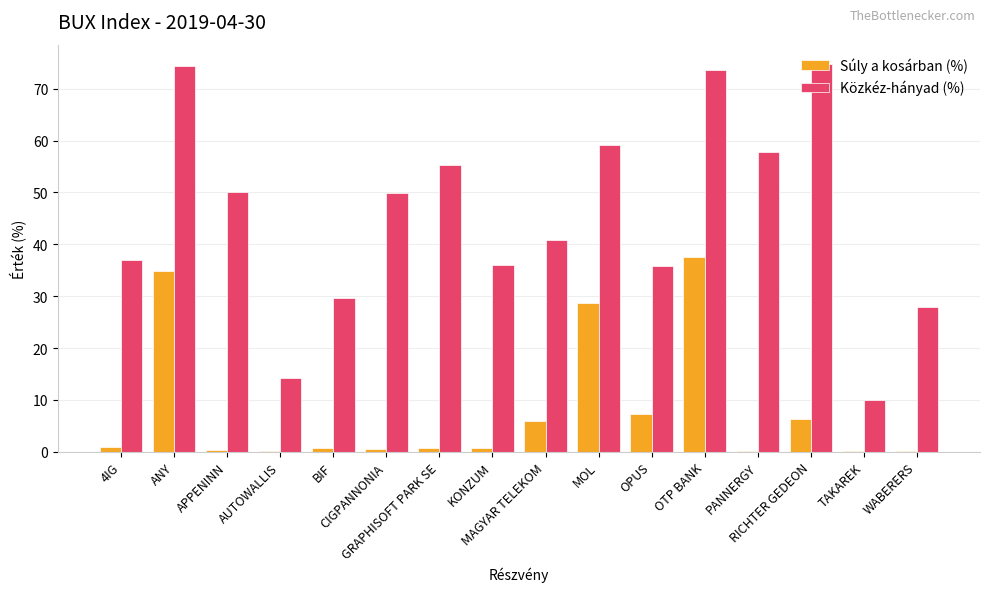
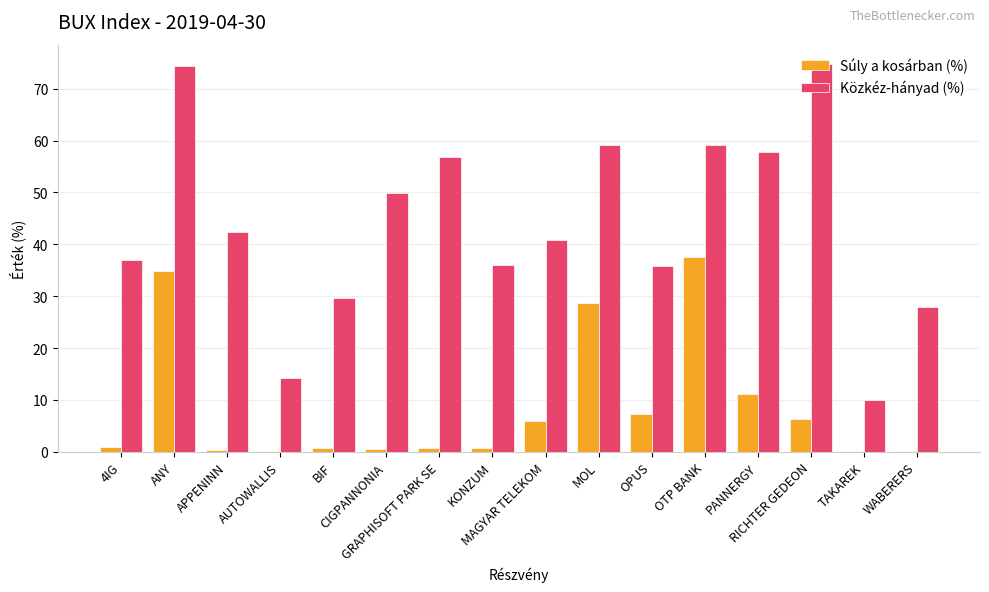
  {
    "Súly a kosárban (%)": {
      "4IG": 1,
      "ANY": 35,
      "BIF": 1,
      "CIGPANNONIA": 1,
      "GRAPHISOFT PARK SE": 1,
      "KONZUM": 1,
      "MAGYAR TELEKOM": 6,
      "MOL": 29,
      "OPUS": 7,
      "OTP BANK": 37,
-     "PANNERGY": 0,
+     "PANNERGY": 11,
      "RICHTER GEDEON": 6
    },
    "Közkéz-hányad (%)": {
      "4IG": 37,
      "ANY": 74,
-     "APPENINN": 50,
+     "APPENINN": 42,
      "AUTOWALLIS": 14,
      "BIF": 30,
      "CIGPANNONIA": 50,
-     "GRAPHISOFT PARK SE": 55,
+     "GRAPHISOFT PARK SE": 57,
      "KONZUM": 36,
      "MAGYAR TELEKOM": 41,
      "MOL": 59,
      "OPUS": 36,
-     "OTP BANK": 74,
+     "OTP BANK": 59,
      "PANNERGY": 58,
      "RICHTER GEDEON": 75,
      "TAKAREK": 10,
      "WABERERS": 28
    }
  }
